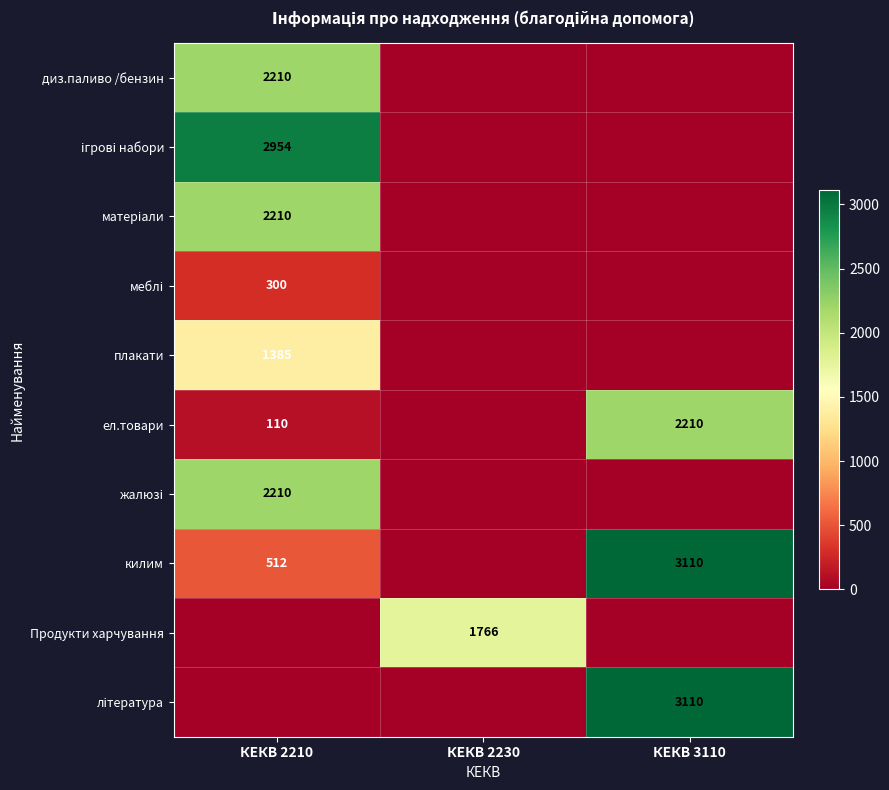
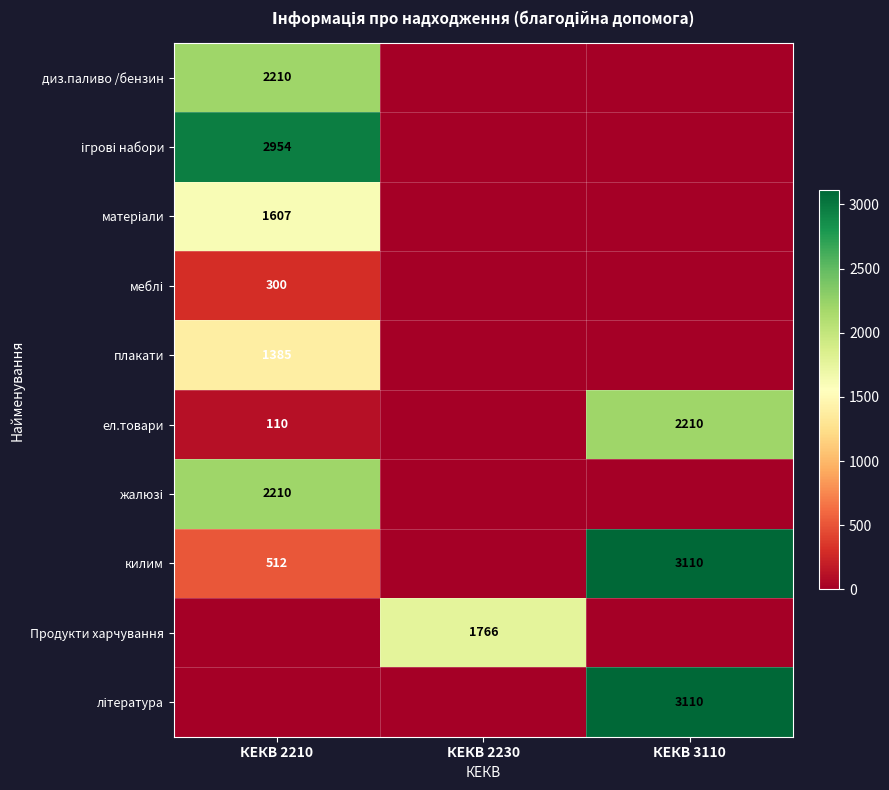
  {
    "диз.паливо /бензин": {
      "КЕКВ 2210": 2210
    },
    "ігрові набори": {
      "КЕКВ 2210": 2954
    },
    "матеріали": {
-     "КЕКВ 2210": 2210
+     "КЕКВ 2210": 1607
    },
    "меблі": {
      "КЕКВ 2210": 300
    },
    "плакати": {
      "КЕКВ 2210": 1385
    },
    "ел.товари": {
      "КЕКВ 2210": 110,
      "КЕКВ 3110": 2210
    },
    "жалюзі": {
      "КЕКВ 2210": 2210
    },
    "килим": {
      "КЕКВ 2210": 512,
      "КЕКВ 3110": 3110
    },
    "Продукти харчування": {
      "КЕКВ 2230": 1766
    },
    "література": {
      "КЕКВ 3110": 3110
    }
  }
